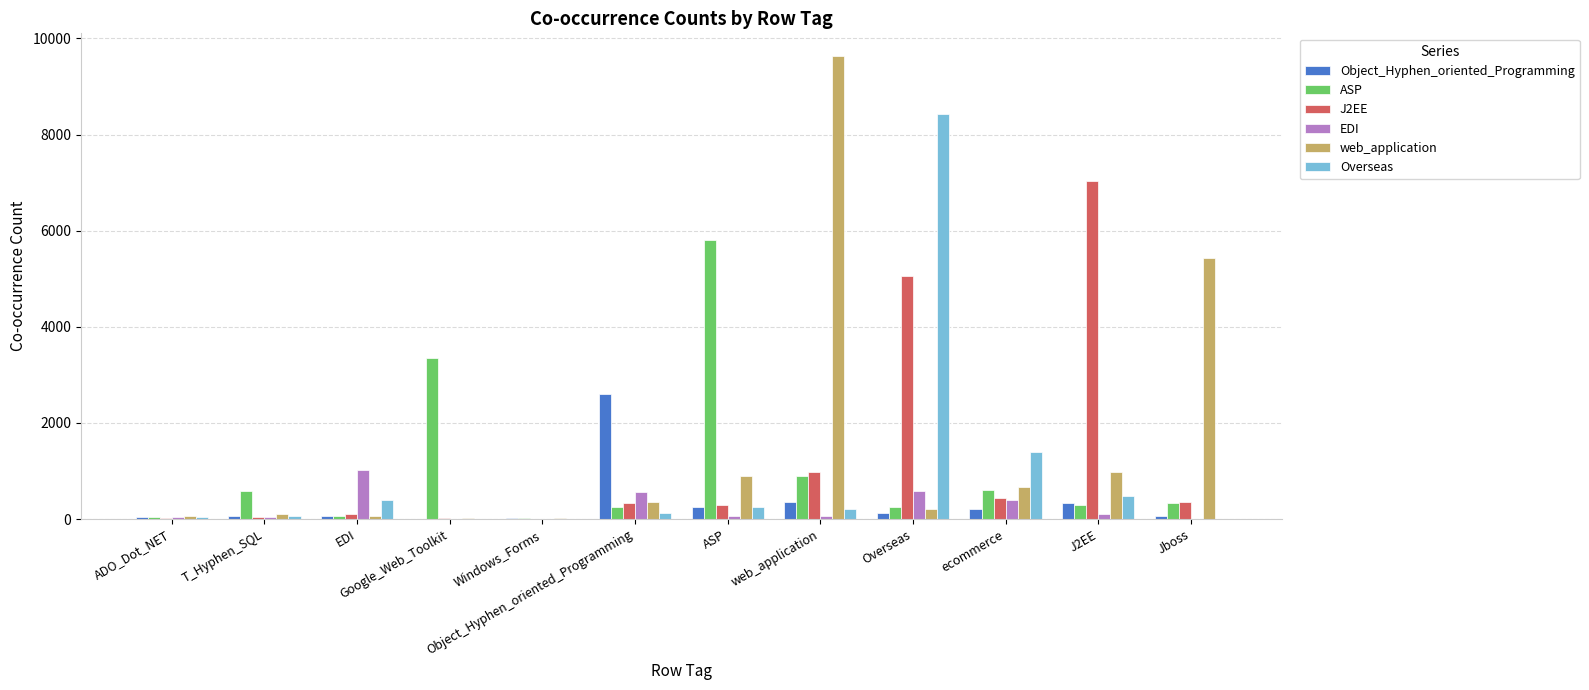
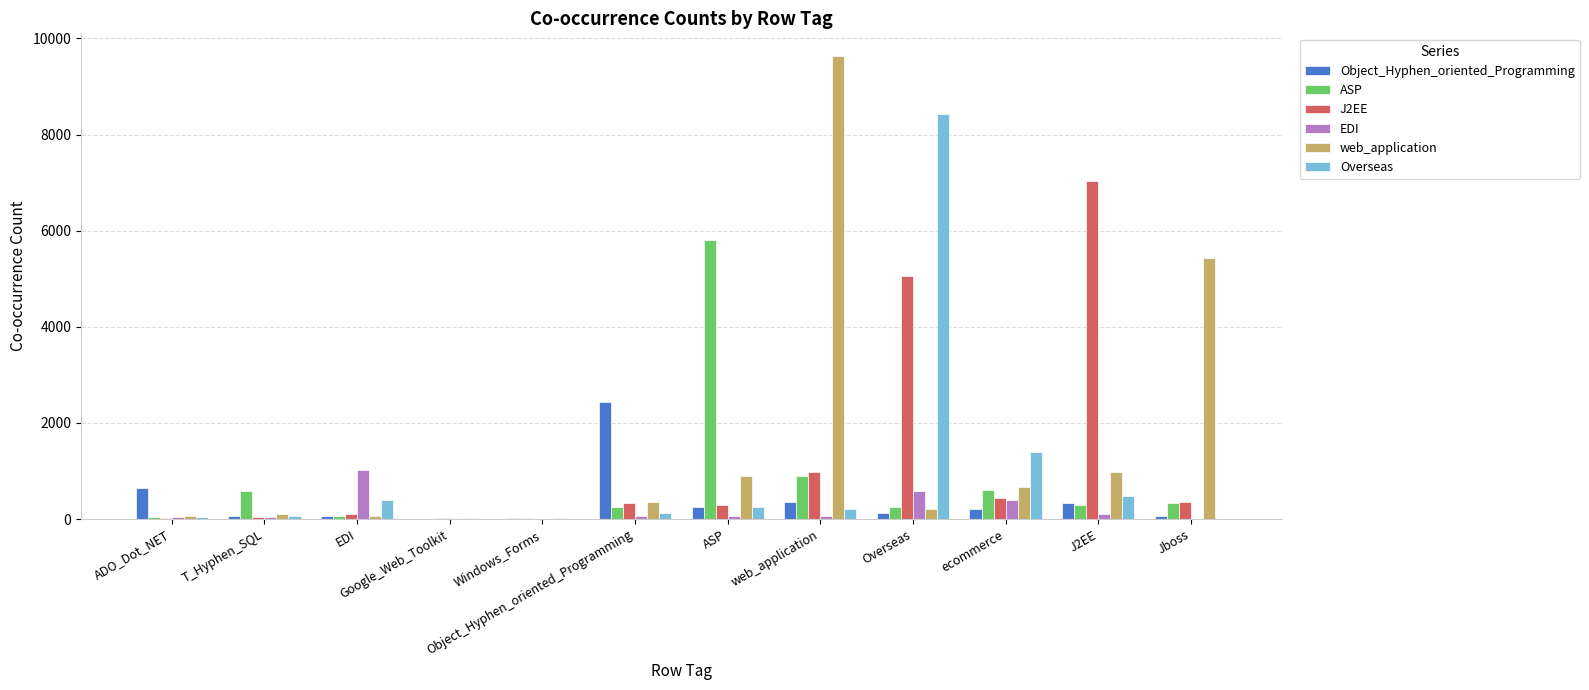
  {
    "Object_Hyphen_oriented_Programming": {
-     "ADO_Dot_NET": 0,
+     "ADO_Dot_NET": 600,
      "T_Hyphen_SQL": 100,
      "EDI": 100,
-     "Object_Hyphen_oriented_Programming": 2600,
+     "Object_Hyphen_oriented_Programming": 2400,
      "ASP": 200,
      "web_application": 300,
      "Overseas": 100,
      "ecommerce": 200,
      "J2EE": 300,
      "Jboss": 100
    },
    "ASP": {
      "T_Hyphen_SQL": 600,
      "EDI": 100,
-     "Google_Web_Toolkit": 3400,
+     "Google_Web_Toolkit": 0,
      "Object_Hyphen_oriented_Programming": 200,
      "ASP": 5800,
      "web_application": 900,
      "Overseas": 300,
      "ecommerce": 600,
      "J2EE": 300,
      "Jboss": 300
    },
    "J2EE": {
      "EDI": 100,
      "Object_Hyphen_oriented_Programming": 300,
      "ASP": 300,
      "web_application": 1000,
      "Overseas": 5100,
      "ecommerce": 400,
      "J2EE": 7000,
      "Jboss": 400
    },
    "EDI": {
      "EDI": 1000,
      "Windows_Forms": 0,
-     "Object_Hyphen_oriented_Programming": 600,
+     "Object_Hyphen_oriented_Programming": 100,
      "ASP": 100,
      "web_application": 100,
      "Overseas": 600,
      "ecommerce": 400,
      "J2EE": 100
    },
    "web_application": {
      "ADO_Dot_NET": 100,
      "T_Hyphen_SQL": 100,
      "EDI": 100,
      "Object_Hyphen_oriented_Programming": 300,
      "ASP": 900,
      "web_application": 9600,
      "Overseas": 200,
      "ecommerce": 700,
      "J2EE": 1000,
      "Jboss": 5400
    },
    "Overseas": {
      "T_Hyphen_SQL": 100,
      "EDI": 400,
      "Windows_Forms": 0,
      "Object_Hyphen_oriented_Programming": 100,
      "ASP": 300,
      "web_application": 200,
      "Overseas": 8400,
      "ecommerce": 1400,
      "J2EE": 500
    }
  }
